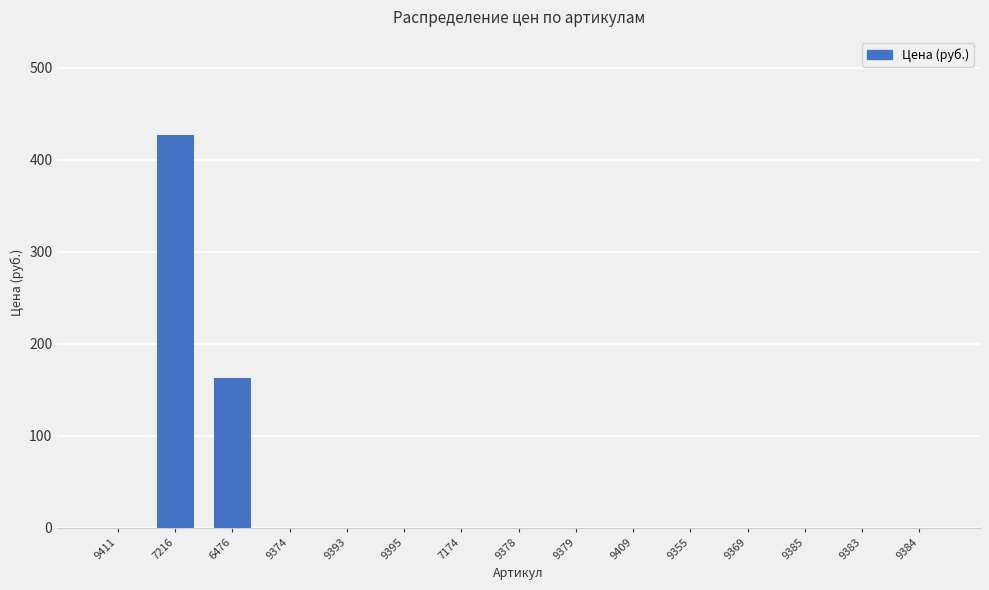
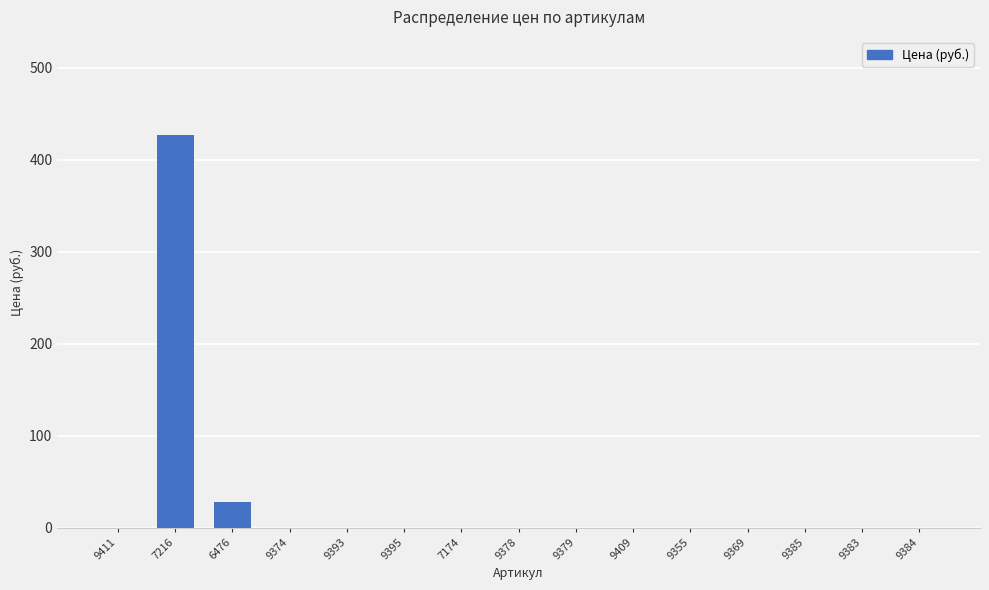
  {
    "9411": 0,
    "7216": 430,
-   "6476": 160,
+   "6476": 30,
    "9374": 0,
    "9393": 0,
    "9395": 0,
    "7174": 0,
    "9378": 0,
    "9379": 0,
    "9409": 0,
    "9355": 0,
    "9369": 0,
    "9385": 0,
    "9383": 0,
    "9384": 0
  }
